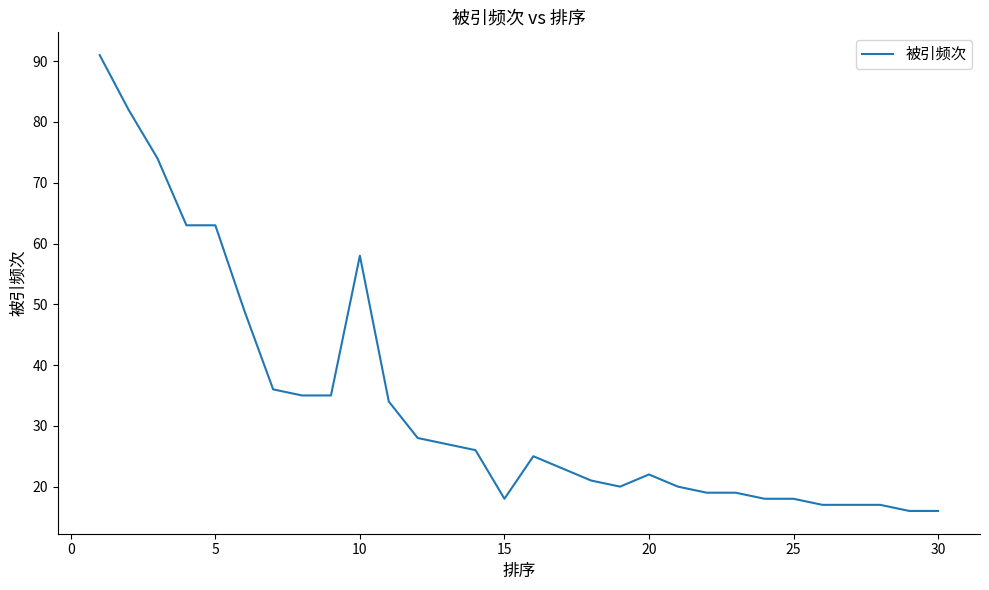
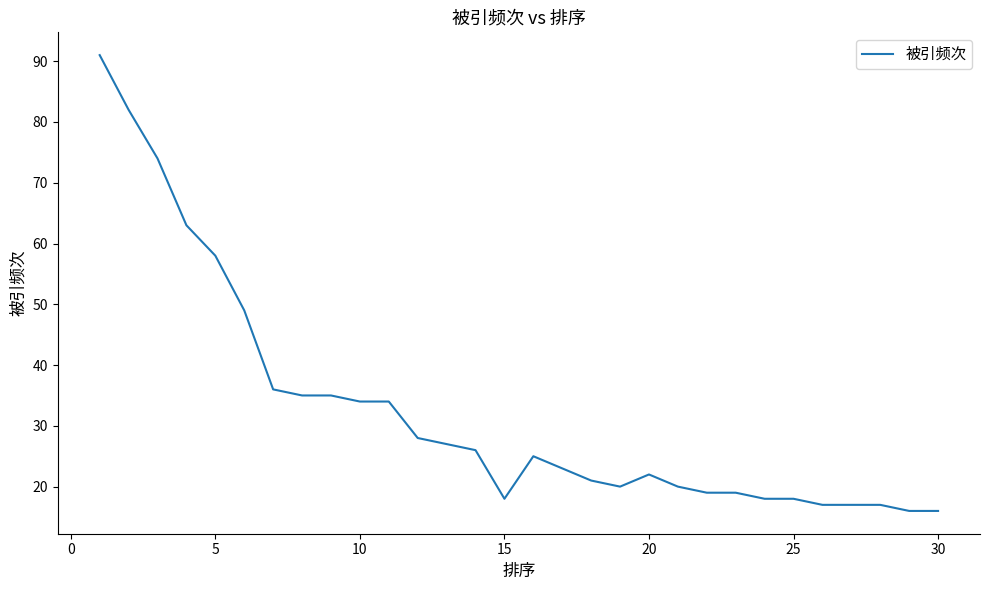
  {
-   "5": 63,
-   "10": 58,
+   "5": 58,
+   "10": 34,
    "15": 18,
    "20": 22,
    "25": 18,
    "30": 16
  }
